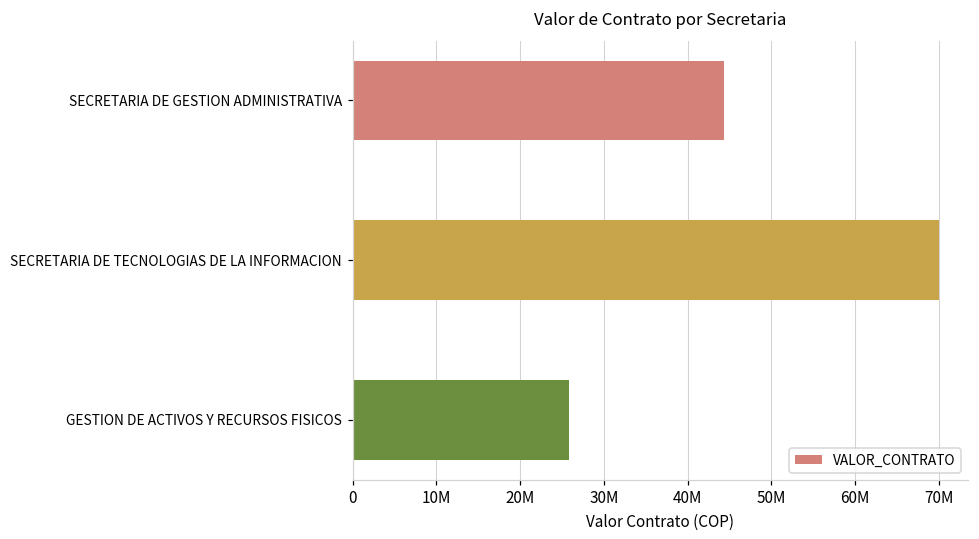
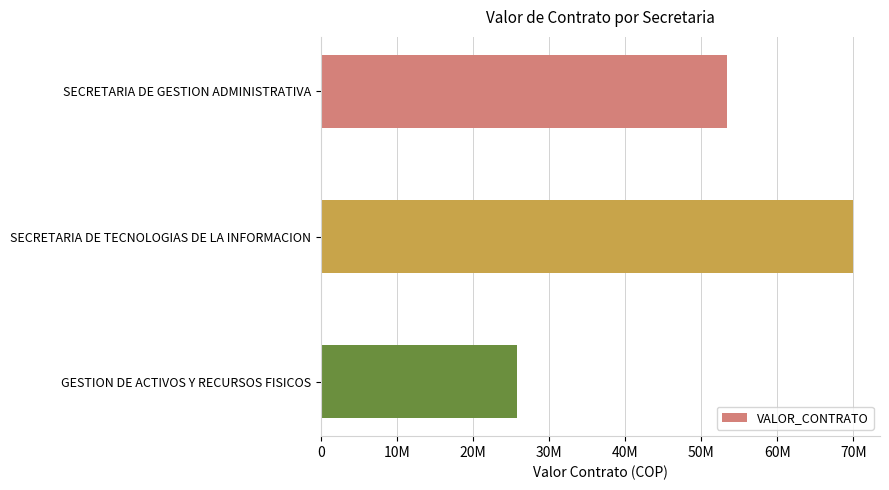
  {
-   "SECRETARIA DE GESTION ADMINISTRATIVA": 44000000,
+   "SECRETARIA DE GESTION ADMINISTRATIVA": 53000000,
    "SECRETARIA DE TECNOLOGIAS DE LA INFORMACION": 70000000,
    "GESTION DE ACTIVOS Y RECURSOS FISICOS": 26000000
  }
